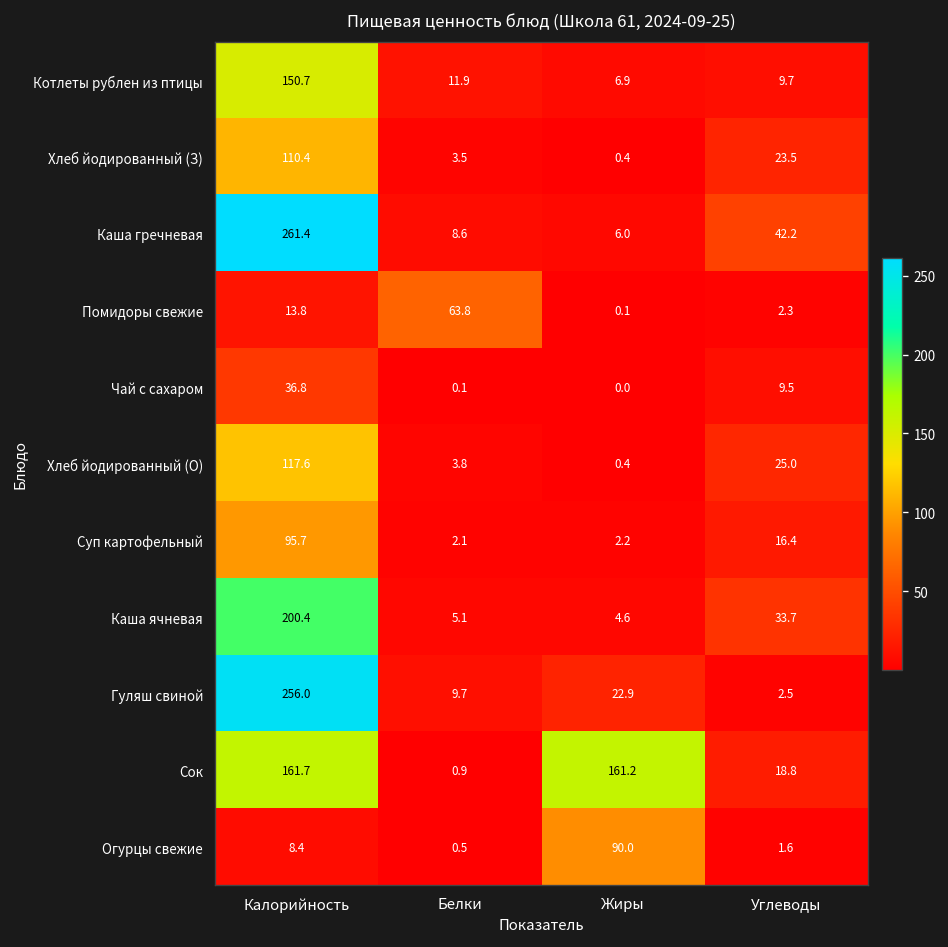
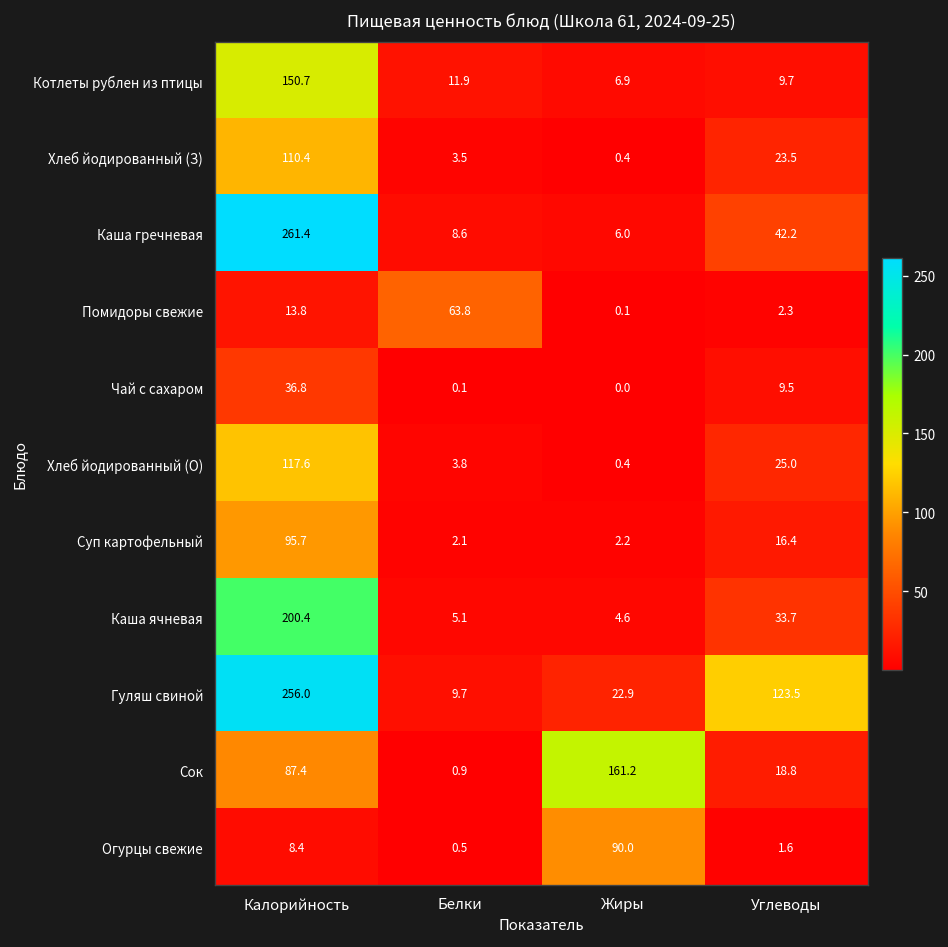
  {
    "Котлеты рублен из птицы": {
      "Калорийность": 150.7,
      "Белки": 11.9,
      "Жиры": 6.9,
      "Углеводы": 9.7
    },
    "Хлеб йодированный (З)": {
      "Калорийность": 110.4,
      "Белки": 3.5,
      "Жиры": 0.4,
      "Углеводы": 23.5
    },
    "Каша гречневая": {
      "Калорийность": 261.4,
      "Белки": 8.6,
      "Жиры": 6.0,
      "Углеводы": 42.2
    },
    "Помидоры свежие": {
      "Калорийность": 13.8,
      "Белки": 63.8,
      "Жиры": 0.1,
      "Углеводы": 2.3
    },
    "Чай с сахаром": {
      "Калорийность": 36.8,
      "Белки": 0.1,
      "Жиры": 0.0,
      "Углеводы": 9.5
    },
    "Хлеб йодированный (О)": {
      "Калорийность": 117.6,
      "Белки": 3.8,
      "Жиры": 0.4,
      "Углеводы": 25.0
    },
    "Суп картофельный": {
      "Калорийность": 95.7,
      "Белки": 2.1,
      "Жиры": 2.2,
      "Углеводы": 16.4
    },
    "Каша ячневая": {
      "Калорийность": 200.4,
      "Белки": 5.1,
      "Жиры": 4.6,
      "Углеводы": 33.7
    },
    "Гуляш свиной": {
      "Калорийность": 256.0,
      "Белки": 9.7,
      "Жиры": 22.9,
-     "Углеводы": 2.5
+     "Углеводы": 123.5
    },
    "Сок": {
-     "Калорийность": 161.7,
+     "Калорийность": 87.4,
      "Белки": 0.9,
      "Жиры": 161.2,
      "Углеводы": 18.8
    },
    "Огурцы свежие": {
      "Калорийность": 8.4,
      "Белки": 0.5,
      "Жиры": 90.0,
      "Углеводы": 1.6
    }
  }
